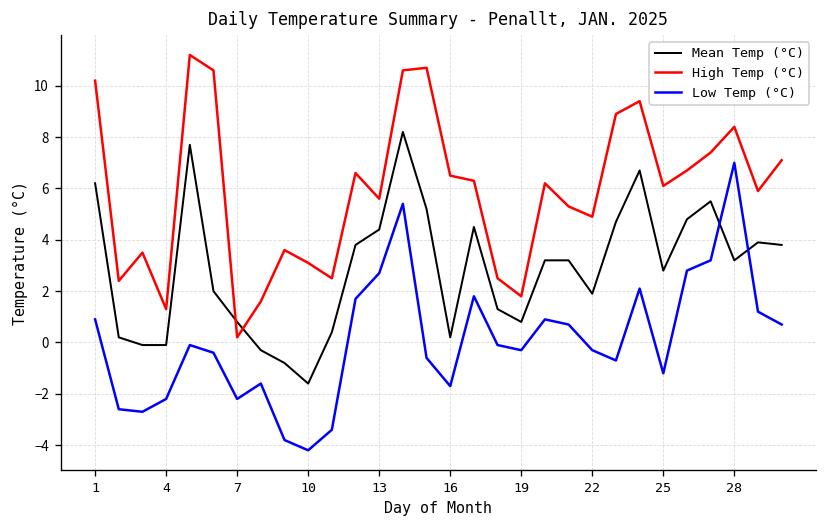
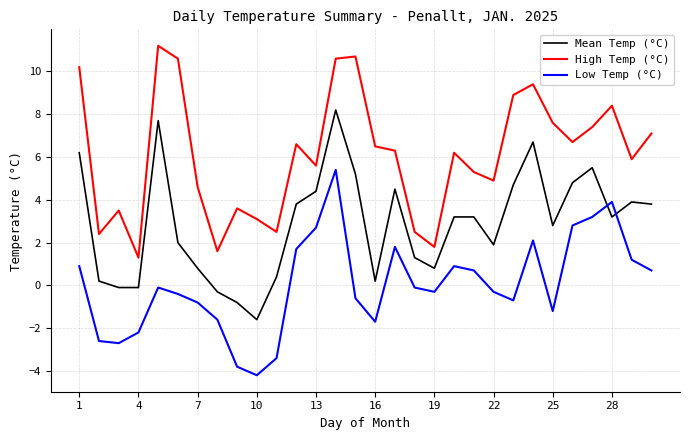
  {
    "Mean Temp (°C)": {
      "1": 6.2,
      "4": -0.1,
      "7": 0.8,
      "10": -1.6,
      "13": 4.4,
      "16": 0.2,
      "19": 0.8,
      "22": 1.9,
      "25": 2.8,
      "28": 3.2
    },
    "High Temp (°C)": {
      "1": 10.2,
      "4": 1.3,
-     "7": 0.2,
+     "7": 4.6,
      "10": 3.1,
      "13": 5.6,
      "16": 6.5,
      "19": 1.8,
      "22": 4.9,
-     "25": 6.1,
+     "25": 7.6,
      "28": 8.4
    },
    "Low Temp (°C)": {
      "1": 0.9,
      "4": -2.2,
-     "7": -2.2,
+     "7": -0.8,
      "10": -4.2,
      "13": 2.7,
      "16": -1.7,
      "19": -0.3,
      "22": -0.3,
      "25": -1.2,
-     "28": 7.0
+     "28": 3.9
    }
  }
